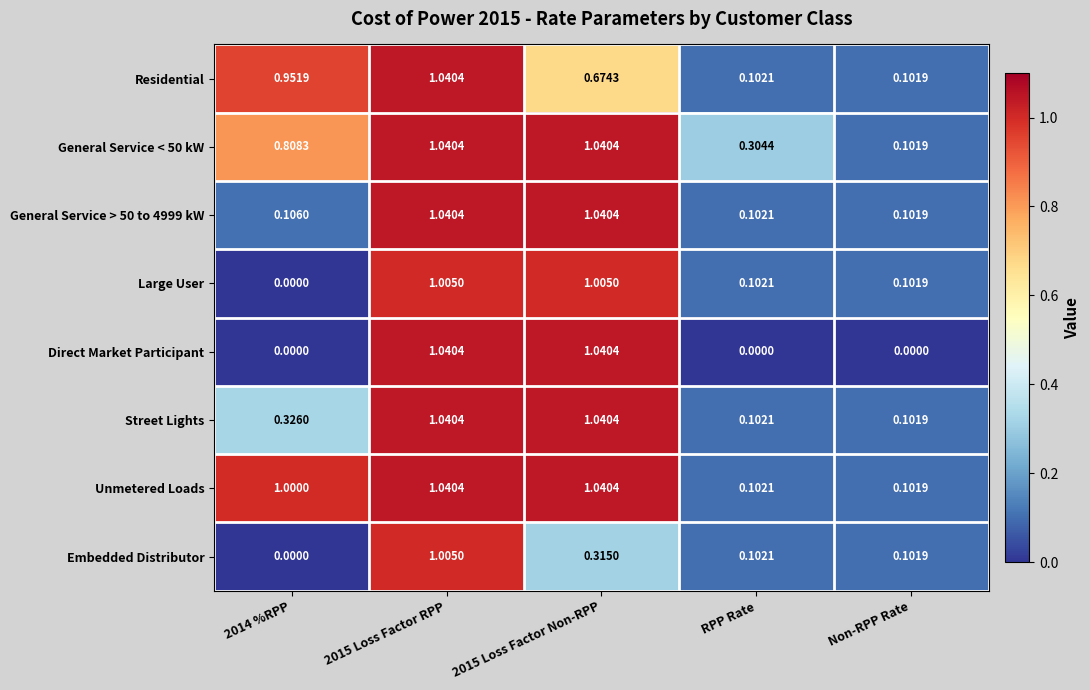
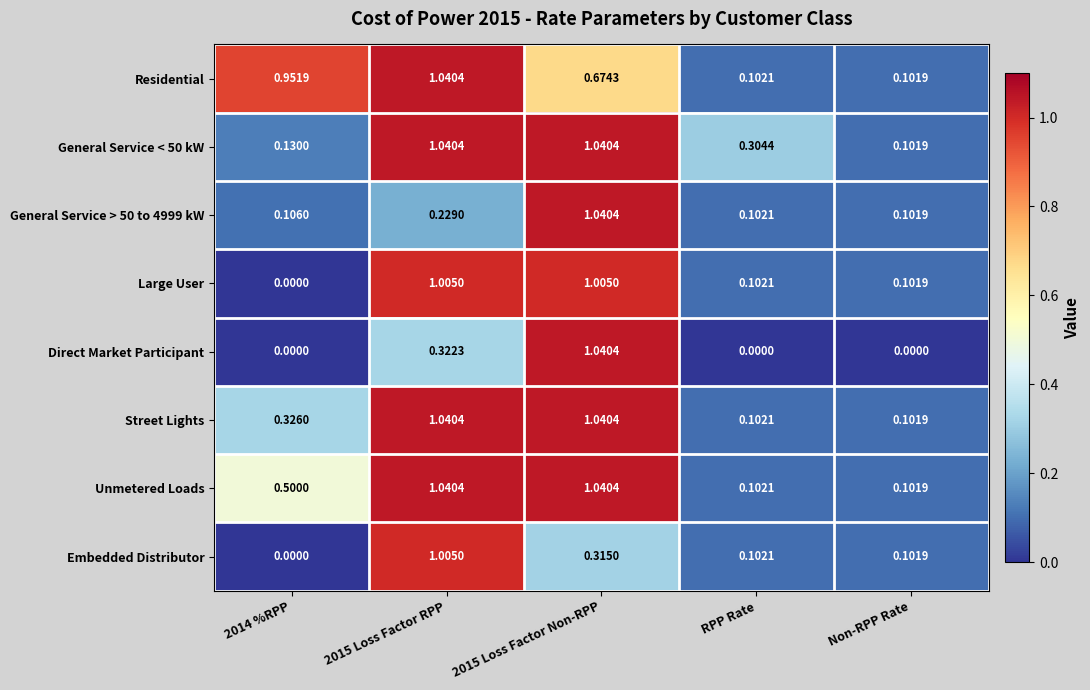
  {
    "Residential": {
      "2014 %RPP": 0.9519,
      "2015 Loss Factor RPP": 1.0404,
      "2015 Loss Factor Non-RPP": 0.6743,
      "RPP Rate": 0.1021,
      "Non-RPP Rate": 0.1019
    },
    "General Service < 50 kW": {
-     "2014 %RPP": 0.8083,
+     "2014 %RPP": 0.1300,
      "2015 Loss Factor RPP": 1.0404,
      "2015 Loss Factor Non-RPP": 1.0404,
      "RPP Rate": 0.3044,
      "Non-RPP Rate": 0.1019
    },
    "General Service > 50 to 4999 kW": {
      "2014 %RPP": 0.1060,
-     "2015 Loss Factor RPP": 1.0404,
+     "2015 Loss Factor RPP": 0.2290,
      "2015 Loss Factor Non-RPP": 1.0404,
      "RPP Rate": 0.1021,
      "Non-RPP Rate": 0.1019
    },
    "Large User": {
      "2014 %RPP": 0.0000,
      "2015 Loss Factor RPP": 1.0050,
      "2015 Loss Factor Non-RPP": 1.0050,
      "RPP Rate": 0.1021,
      "Non-RPP Rate": 0.1019
    },
    "Direct Market Participant": {
      "2014 %RPP": 0.0000,
-     "2015 Loss Factor RPP": 1.0404,
+     "2015 Loss Factor RPP": 0.3223,
      "2015 Loss Factor Non-RPP": 1.0404,
      "RPP Rate": 0.0000,
      "Non-RPP Rate": 0.0000
    },
    "Street Lights": {
      "2014 %RPP": 0.3260,
      "2015 Loss Factor RPP": 1.0404,
      "2015 Loss Factor Non-RPP": 1.0404,
      "RPP Rate": 0.1021,
      "Non-RPP Rate": 0.1019
    },
    "Unmetered Loads": {
-     "2014 %RPP": 1.0000,
+     "2014 %RPP": 0.5000,
      "2015 Loss Factor RPP": 1.0404,
      "2015 Loss Factor Non-RPP": 1.0404,
      "RPP Rate": 0.1021,
      "Non-RPP Rate": 0.1019
    },
    "Embedded Distributor": {
      "2014 %RPP": 0.0000,
      "2015 Loss Factor RPP": 1.0050,
      "2015 Loss Factor Non-RPP": 0.3150,
      "RPP Rate": 0.1021,
      "Non-RPP Rate": 0.1019
    }
  }
